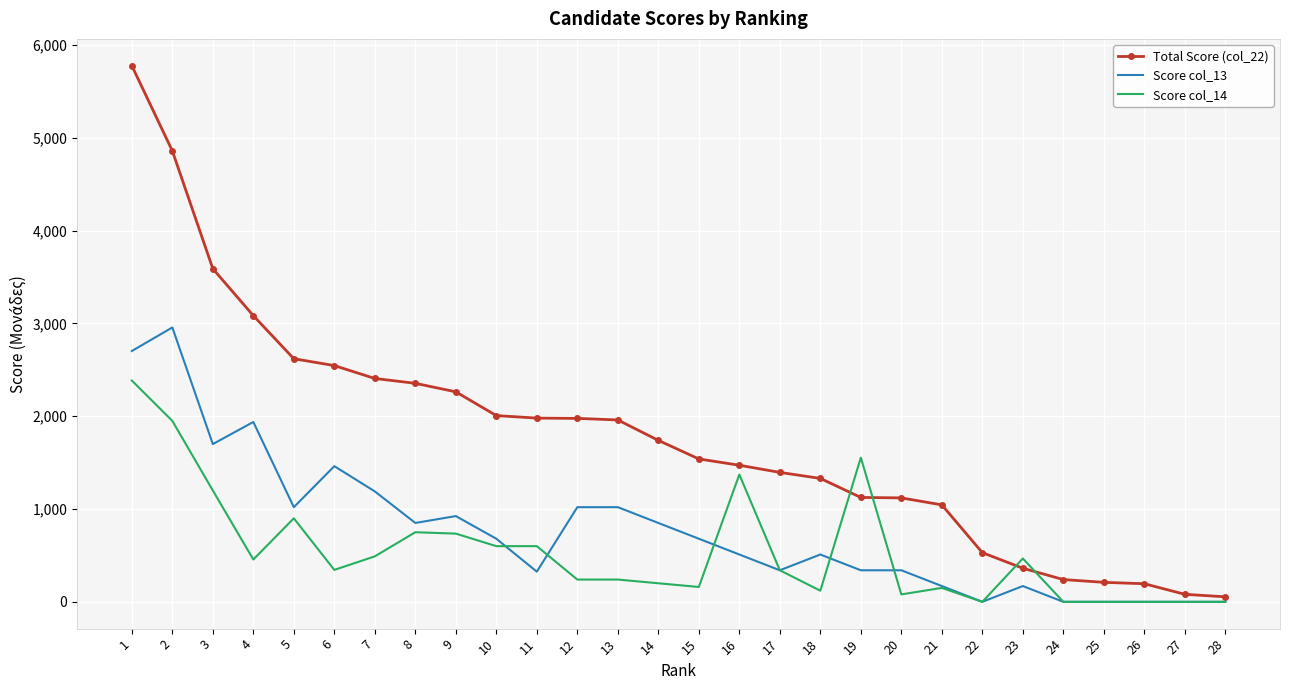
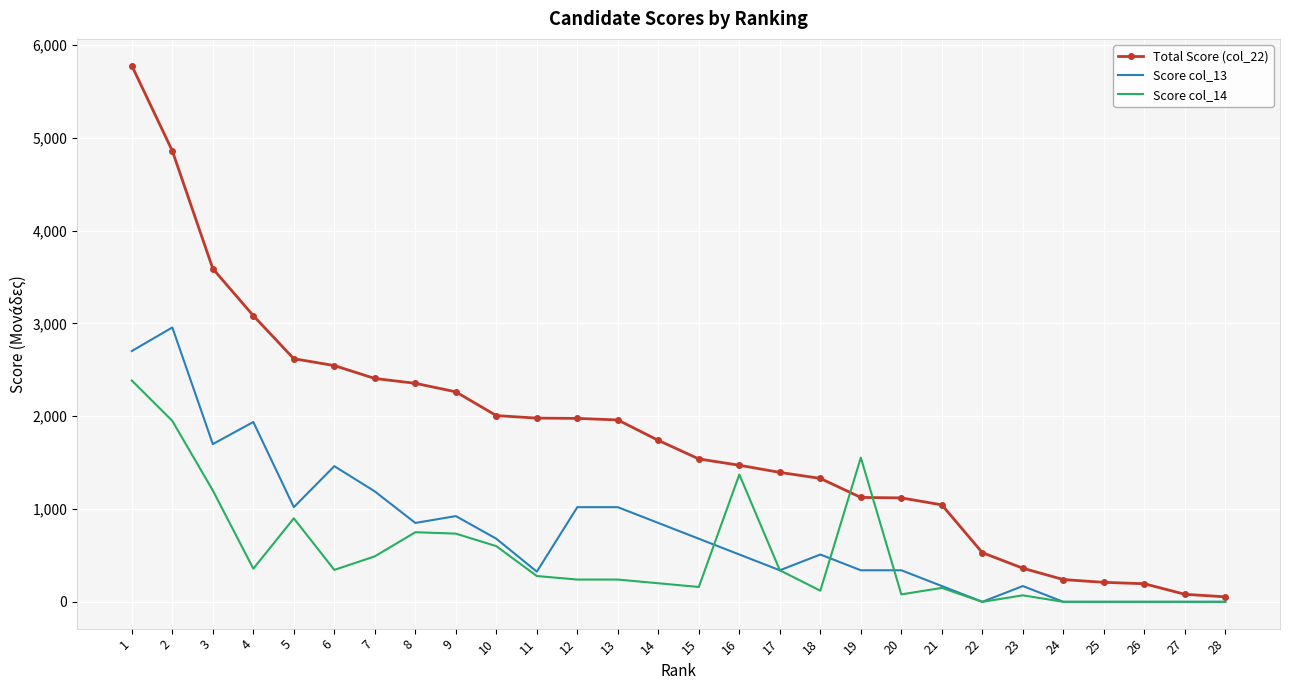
  {
    "Total Score (col_22)": {
      "1": "5,800",
      "2": "4,900",
      "3": "3,600",
      "4": "3,100",
      "5": "2,600",
      "6": "2,500",
      "7": "2,400",
      "8": "2,400",
      "9": "2,300",
      "10": "2,000",
      "11": "2,000",
      "12": "2,000",
      "13": "2,000",
      "14": "1,700",
      "15": "1,500",
      "16": "1,500",
      "17": "1,400",
      "18": "1,300",
      "19": "1,100",
      "20": "1,100",
      "21": "1,000",
      "22": "500",
      "23": "400",
      "24": "200",
      "25": "200",
      "26": "200",
      "27": "100",
      "28": "100"
    },
    "Score col_13": {
      "1": "2,700",
      "2": "3,000",
      "3": "1,700",
      "4": "1,900",
      "5": "1,000",
      "6": "1,500",
      "7": "1,200",
      "8": "900",
      "9": "900",
      "10": "700",
      "11": "300",
      "12": "1,000",
      "13": "1,000",
      "14": "900",
      "15": "700",
      "16": "500",
      "18": "500",
      "19": "300",
      "20": "300",
      "23": "200"
    },
    "Score col_14": {
      "1": "2,400",
      "2": "2,000",
      "3": "1,200",
-     "4": "500",
+     "4": "400",
      "5": "900",
      "6": "300",
      "7": "500",
      "8": "800",
      "9": "700",
      "10": "600",
-     "11": "600",
+     "11": "300",
      "12": "200",
      "13": "200",
      "14": "200",
      "15": "200",
      "16": "1,400",
      "18": "100",
      "19": "1,600",
      "20": "100",
-     "23": "500"
+     "23": "100"
    }
  }
